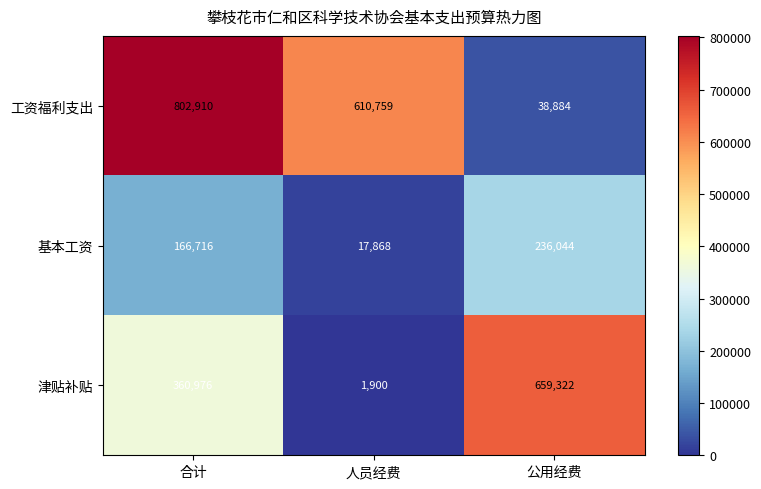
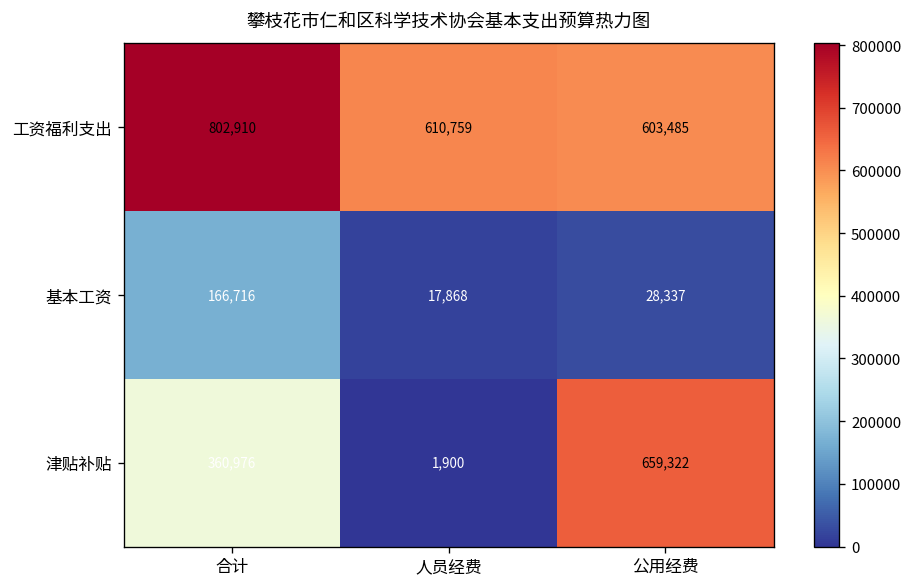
  {
    "工资福利支出": {
      "合计": "802,910",
      "人员经费": "610,759",
-     "公用经费": "38,884"
+     "公用经费": "603,485"
    },
    "基本工资": {
      "合计": "166,716",
      "人员经费": "17,868",
-     "公用经费": "236,044"
+     "公用经费": "28,337"
    },
    "津贴补贴": {
      "人员经费": "1,900",
      "公用经费": "659,322"
    }
  }
